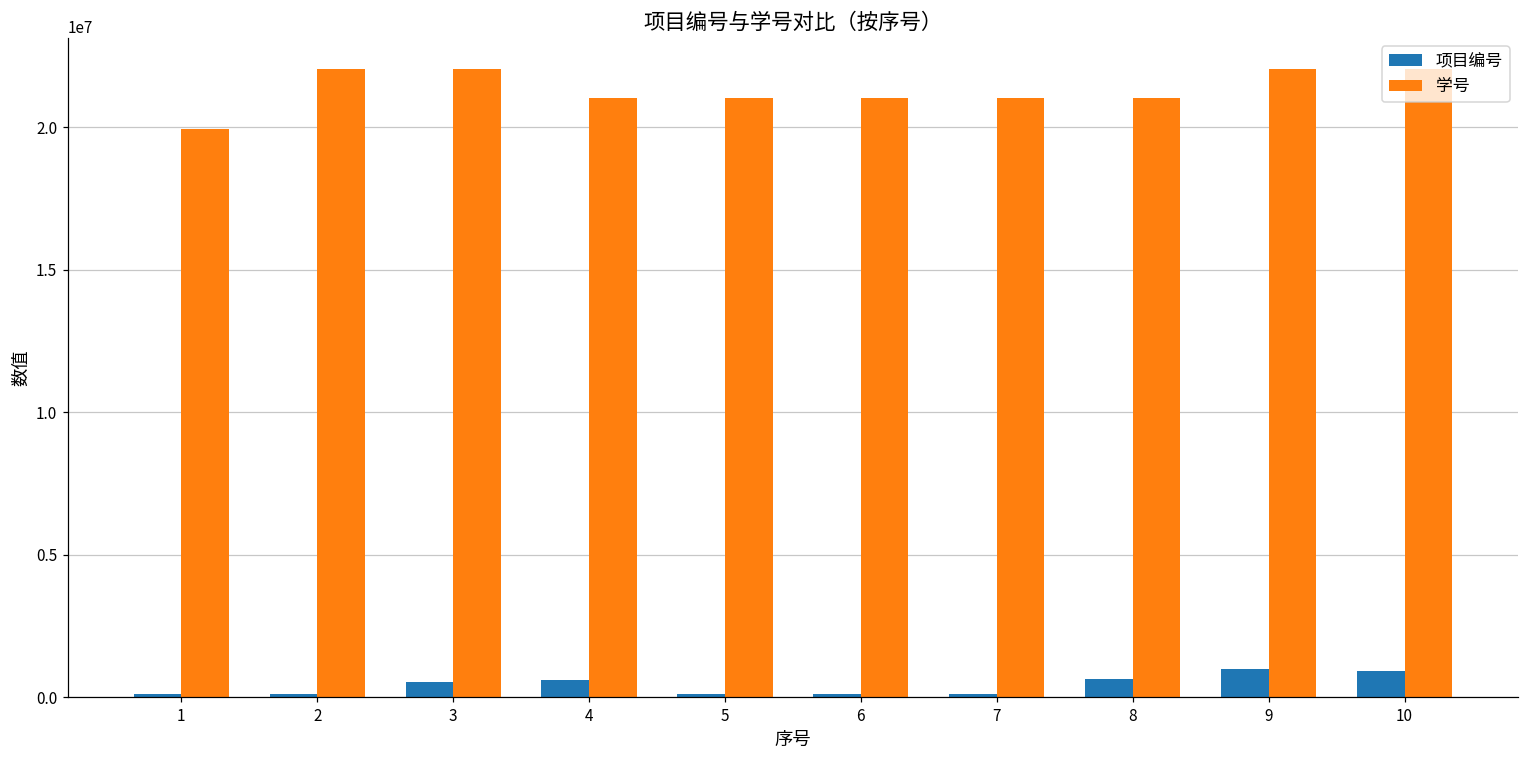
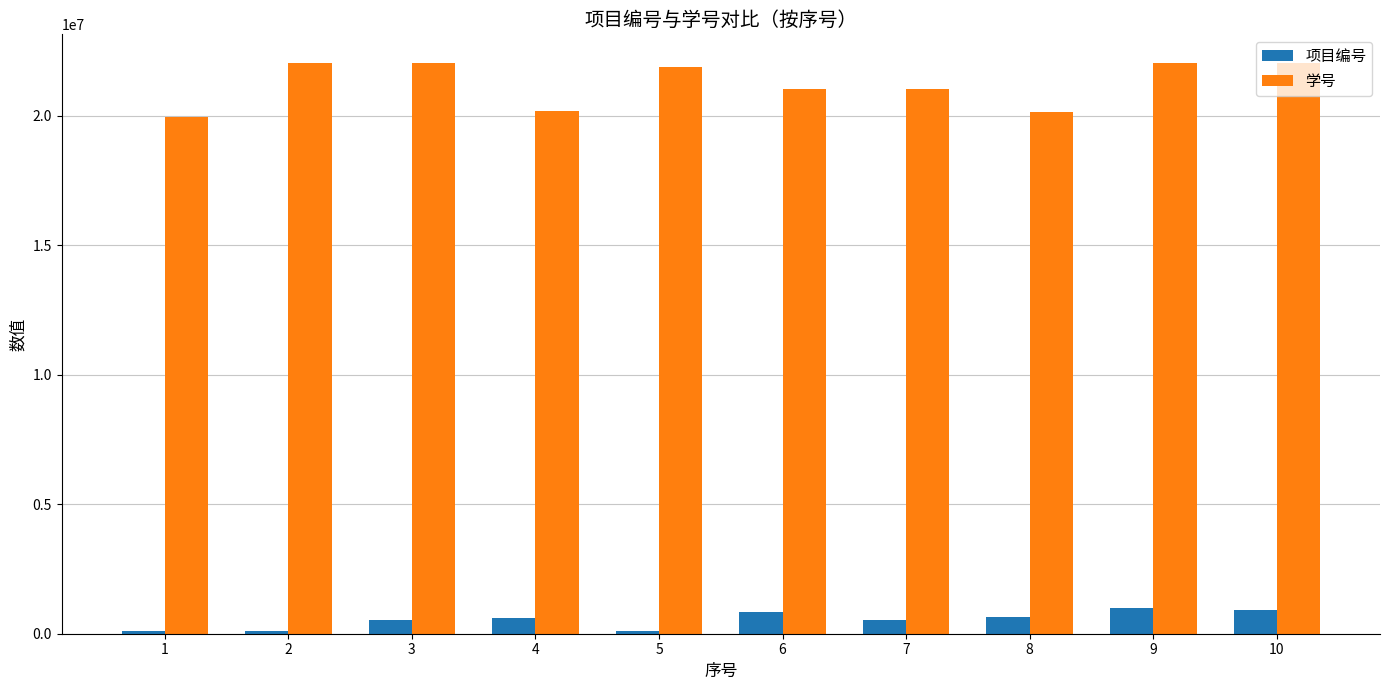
  {
    "项目编号": {
      "1": 100000,
      "2": 100000,
      "3": 500000,
      "4": 600000,
      "5": 100000,
-     "6": 100000,
-     "7": 100000,
+     "6": 800000,
+     "7": 500000,
      "8": 700000,
      "9": 1000000,
      "10": 900000
    },
    "学号": {
      "1": 19900000,
      "2": 22000000,
      "3": 22000000,
-     "4": 21000000,
-     "5": 21000000,
+     "4": 20200000,
+     "5": 21900000,
      "6": 21000000,
      "7": 21000000,
-     "8": 21000000,
+     "8": 20200000,
      "9": 22000000
    }
  }
